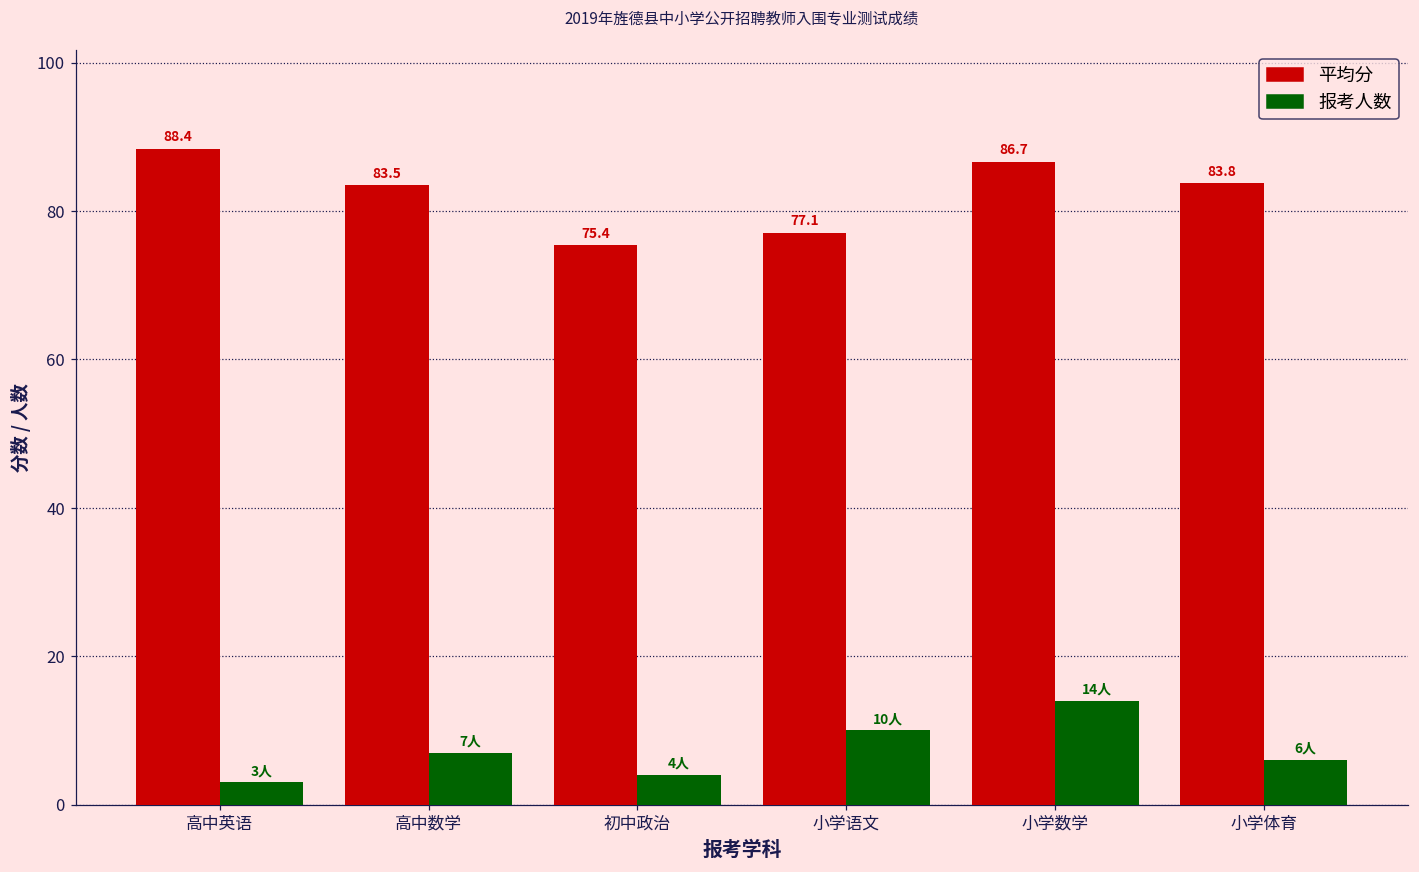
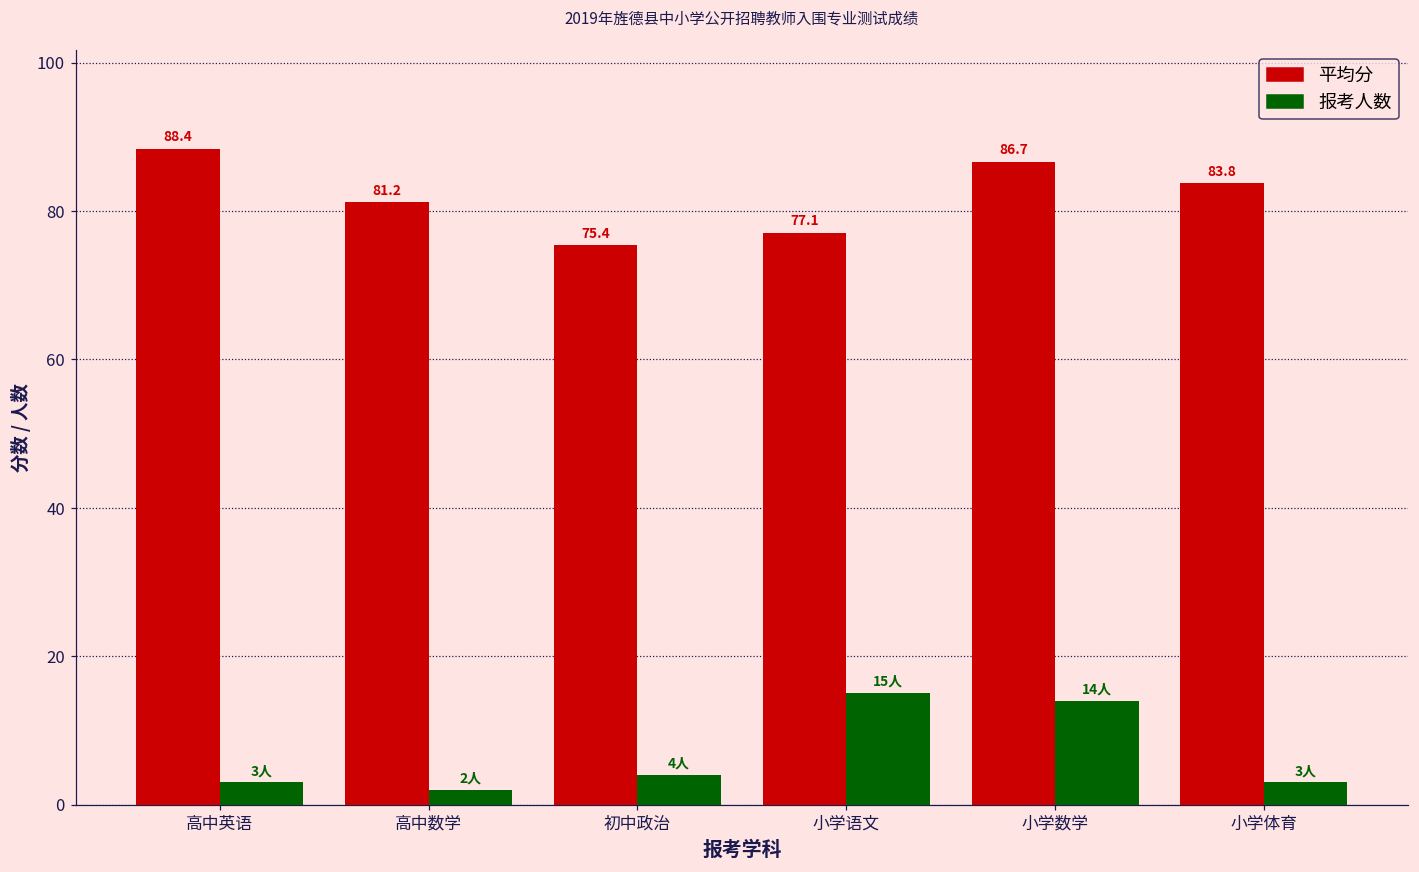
  {
    "平均分": {
      "高中英语": "88.4",
-     "高中数学": "83.5",
+     "高中数学": "81.2",
      "初中政治": "75.4",
      "小学语文": "77.1",
      "小学数学": "86.7",
      "小学体育": "83.8"
    },
    "报考人数": {
      "高中英语": "3人",
-     "高中数学": "7人",
+     "高中数学": "2人",
      "初中政治": "4人",
-     "小学语文": "10人",
+     "小学语文": "15人",
      "小学数学": "14人",
-     "小学体育": "6人"
+     "小学体育": "3人"
    }
  }
